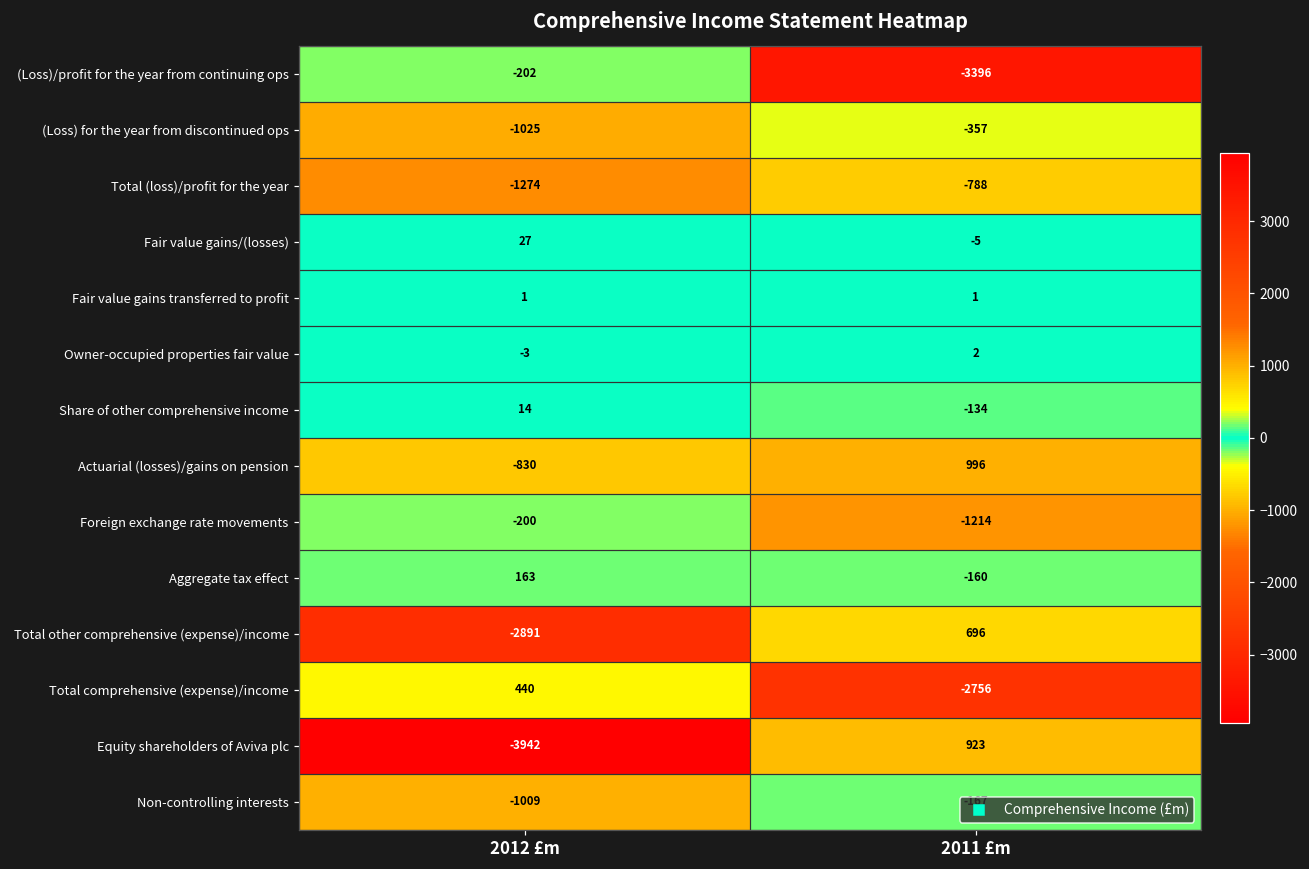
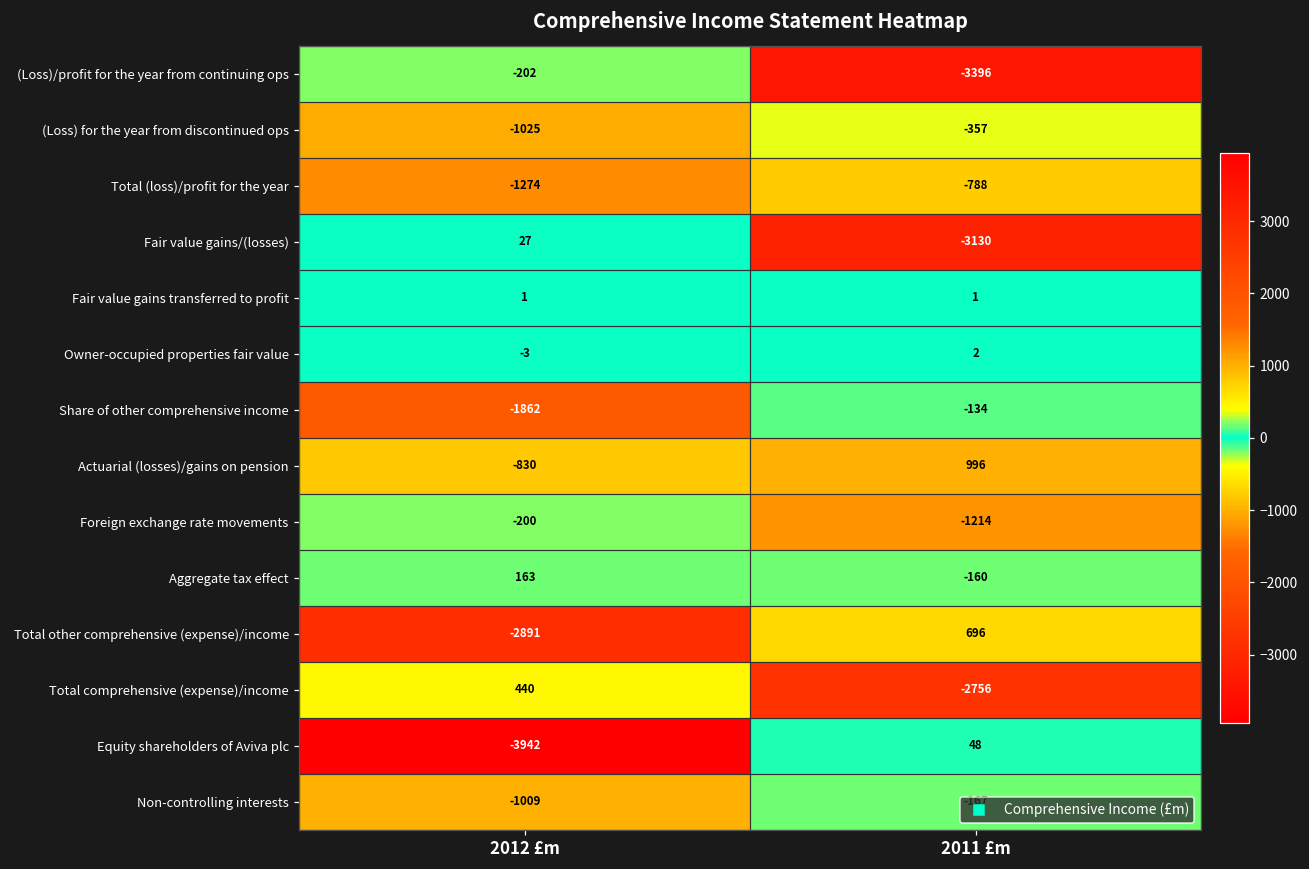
  {
    "(Loss)/profit for the year from continuing ops": {
      "2012 £m": -202,
      "2011 £m": -3396
    },
    "(Loss) for the year from discontinued ops": {
      "2012 £m": -1025,
      "2011 £m": -357
    },
    "Total (loss)/profit for the year": {
      "2012 £m": -1274,
      "2011 £m": -788
    },
    "Fair value gains/(losses)": {
      "2012 £m": 27,
-     "2011 £m": -5
+     "2011 £m": -3130
    },
    "Fair value gains transferred to profit": {
      "2012 £m": 1,
      "2011 £m": 1
    },
    "Owner-occupied properties fair value": {
      "2012 £m": -3,
      "2011 £m": 2
    },
    "Share of other comprehensive income": {
-     "2012 £m": 14,
+     "2012 £m": -1862,
      "2011 £m": -134
    },
    "Actuarial (losses)/gains on pension": {
      "2012 £m": -830,
      "2011 £m": 996
    },
    "Foreign exchange rate movements": {
      "2012 £m": -200,
      "2011 £m": -1214
    },
    "Aggregate tax effect": {
      "2012 £m": 163,
      "2011 £m": -160
    },
    "Total other comprehensive (expense)/income": {
      "2012 £m": -2891,
      "2011 £m": 696
    },
    "Total comprehensive (expense)/income": {
      "2012 £m": 440,
      "2011 £m": -2756
    },
    "Equity shareholders of Aviva plc": {
      "2012 £m": -3942,
-     "2011 £m": 923
+     "2011 £m": 48
    },
    "Non-controlling interests": {
      "2012 £m": -1009
    }
  }
